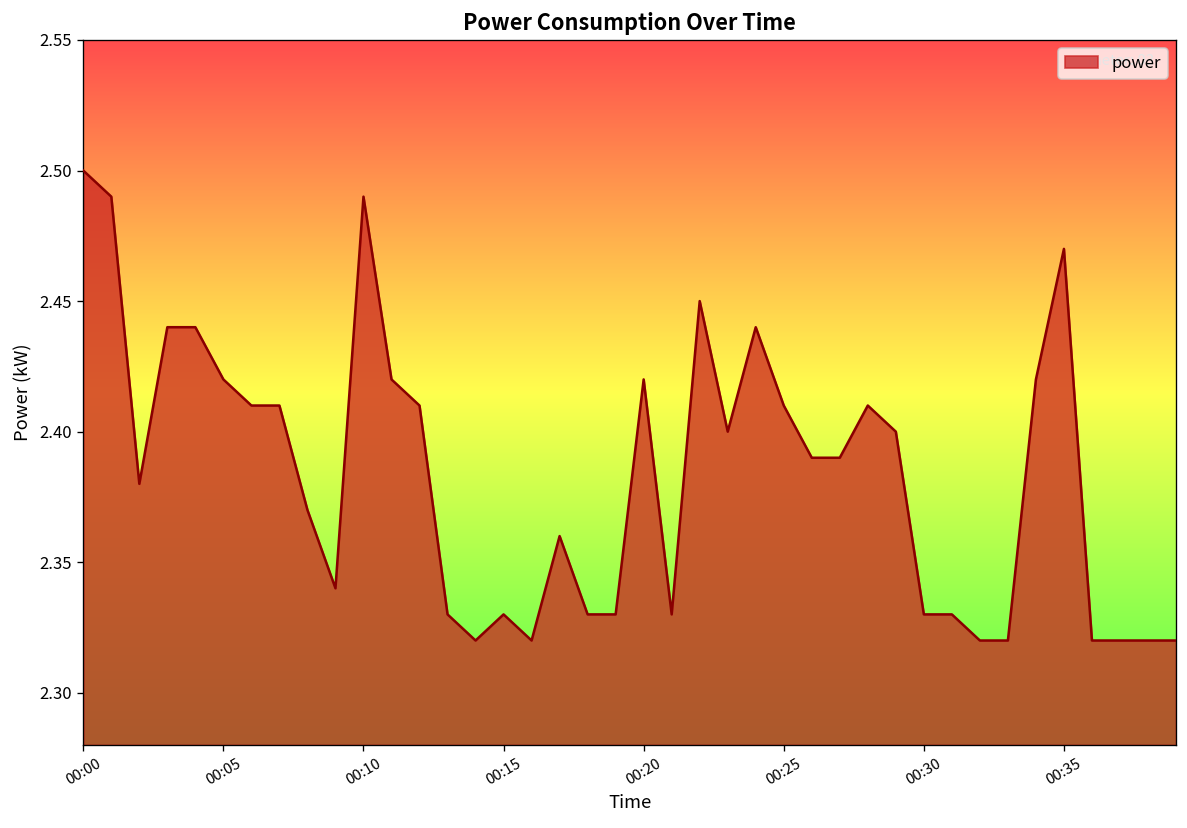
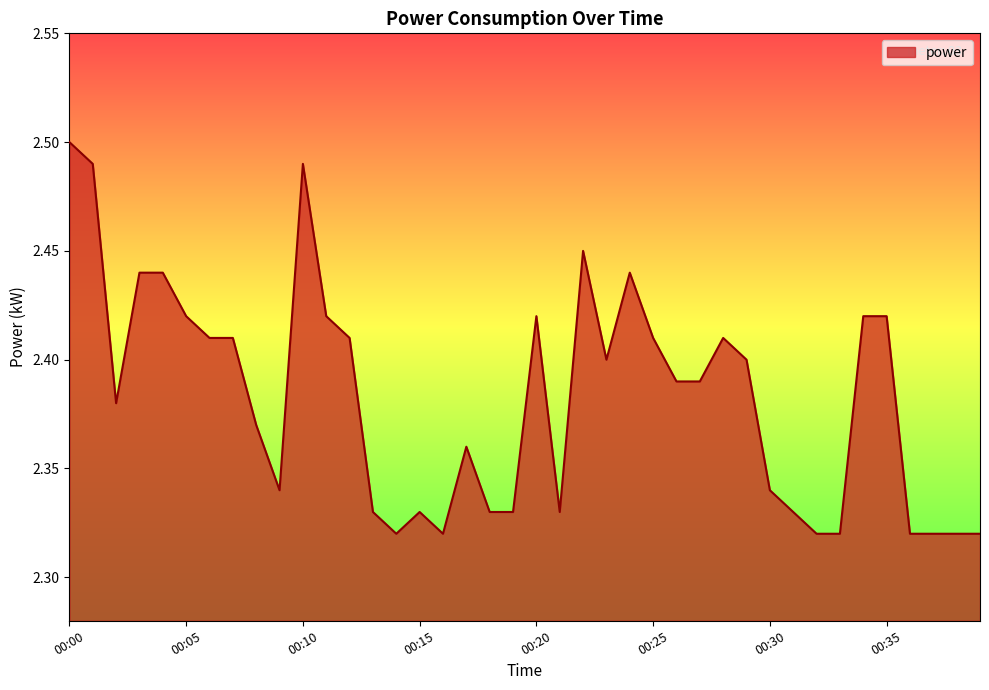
  {
    "00:00": 2.50,
    "00:05": 2.42,
    "00:10": 2.49,
    "00:15": 2.33,
    "00:20": 2.42,
    "00:25": 2.41,
-   "00:30": 2.33,
-   "00:35": 2.47
+   "00:30": 2.34,
+   "00:35": 2.42
  }
